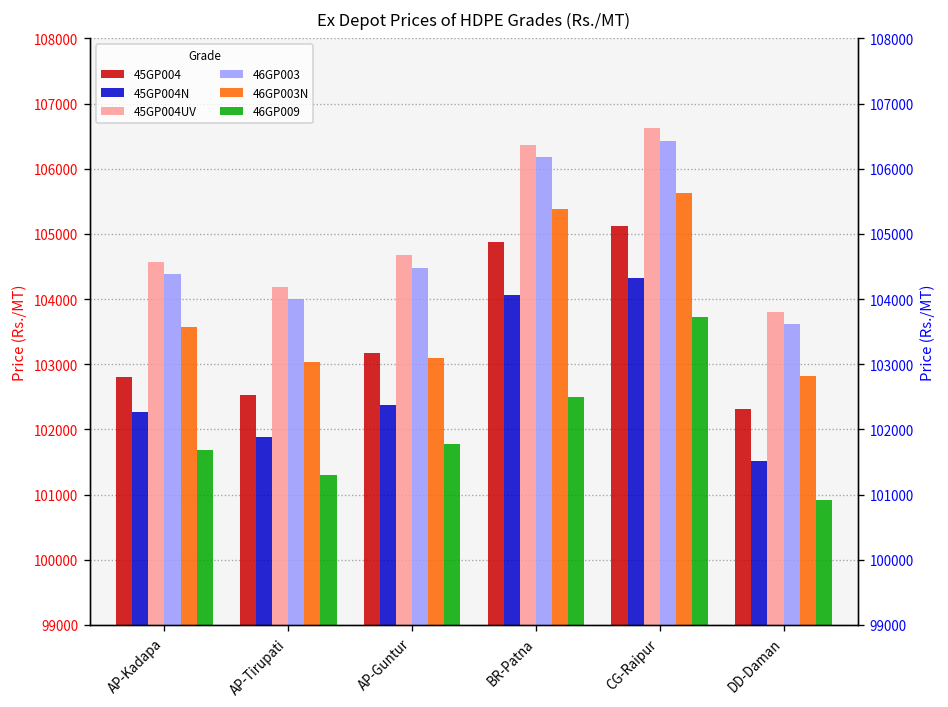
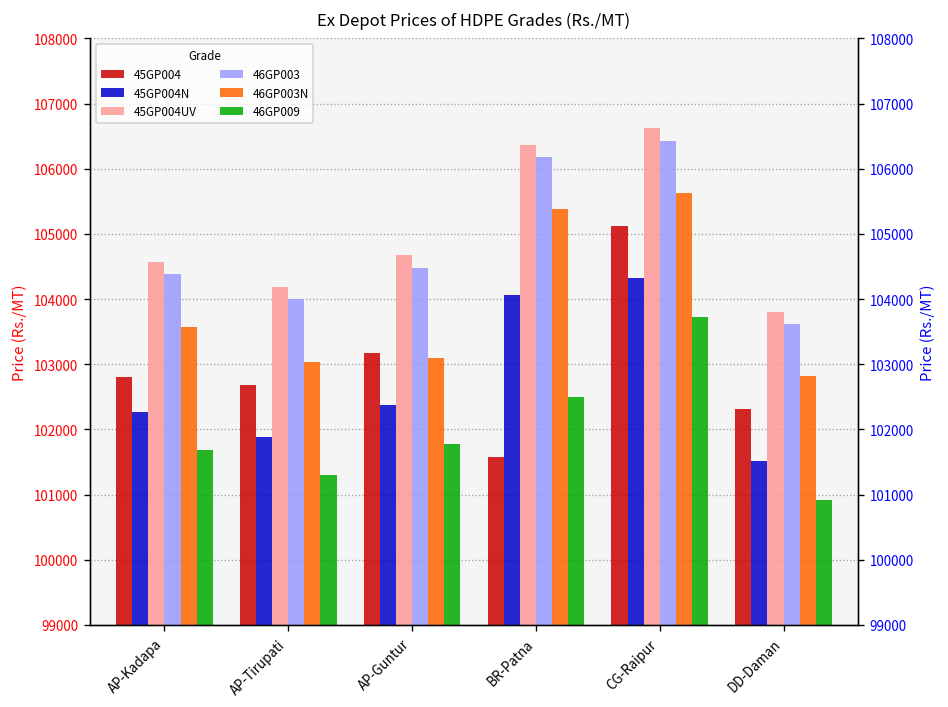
  {
    "45GP004": {
      "AP-Kadapa": 102800,
-     "AP-Tirupati": 102500,
+     "AP-Tirupati": 102700,
      "AP-Guntur": 103200,
-     "BR-Patna": 104900,
+     "BR-Patna": 101600,
      "CG-Raipur": 105100,
      "DD-Daman": 102300
    },
    "45GP004N": {
      "AP-Kadapa": 102300,
      "AP-Tirupati": 101900,
      "AP-Guntur": 102400,
      "BR-Patna": 104100,
      "CG-Raipur": 104300,
      "DD-Daman": 101500
    },
    "45GP004UV": {
      "AP-Kadapa": 104600,
      "AP-Tirupati": 104200,
      "AP-Guntur": 104700,
      "BR-Patna": 106400,
      "CG-Raipur": 106600,
      "DD-Daman": 103800
    },
    "46GP003": {
      "AP-Kadapa": 104400,
      "AP-Tirupati": 104000,
      "AP-Guntur": 104500,
      "BR-Patna": 106200,
      "CG-Raipur": 106400,
      "DD-Daman": 103600
    },
    "46GP003N": {
      "AP-Kadapa": 103600,
      "AP-Tirupati": 103000,
      "AP-Guntur": 103100,
      "BR-Patna": 105400,
      "CG-Raipur": 105600,
      "DD-Daman": 102800
    },
    "46GP009": {
      "AP-Kadapa": 101700,
      "AP-Tirupati": 101300,
      "AP-Guntur": 101800,
      "BR-Patna": 102500,
      "CG-Raipur": 103700,
      "DD-Daman": 100900
    }
  }
